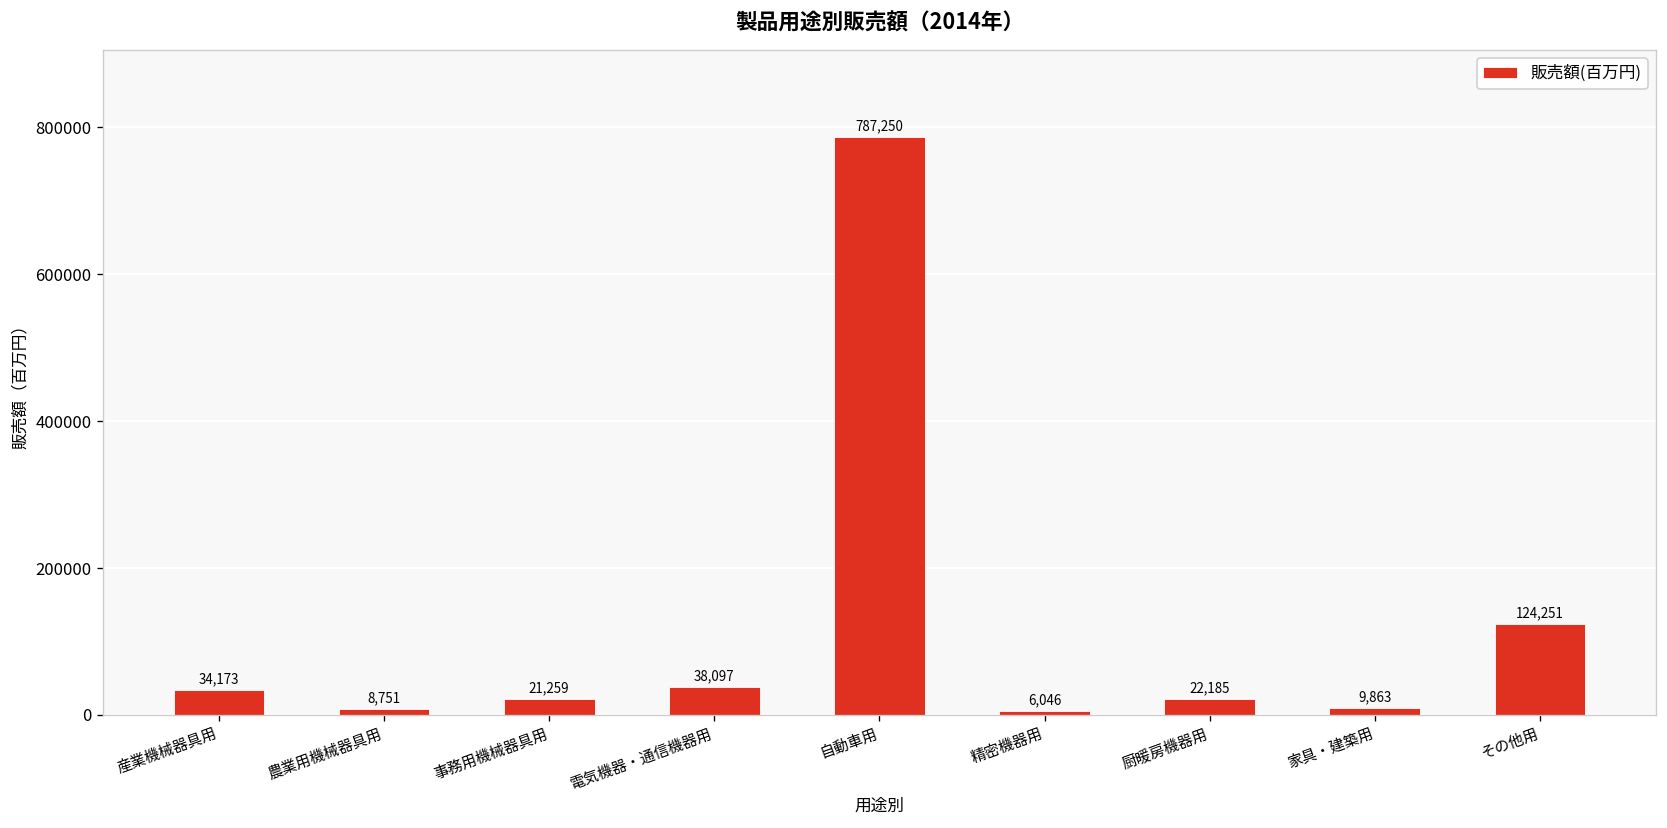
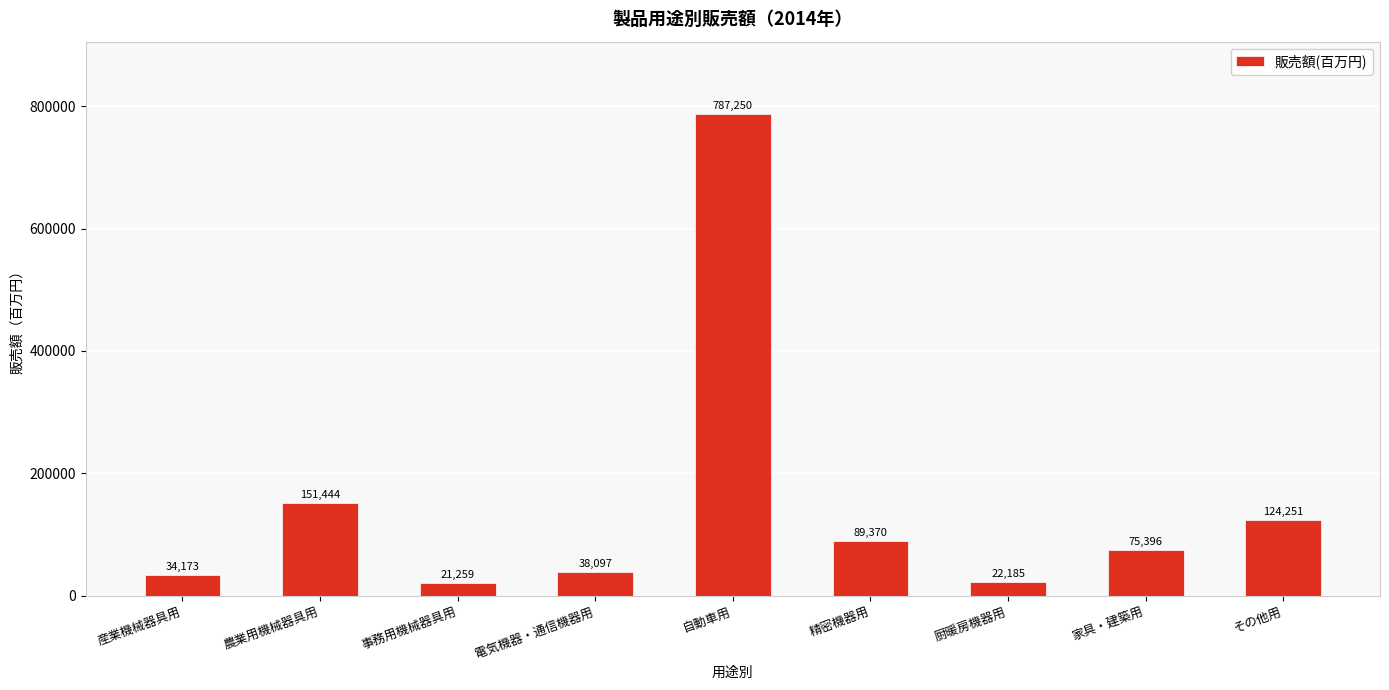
  {
    "産業機械器具用": "34,173",
-   "農業用機械器具用": "8,751",
+   "農業用機械器具用": "151,444",
    "事務用機械器具用": "21,259",
    "電気機器・通信機器用": "38,097",
    "自動車用": "787,250",
-   "精密機器用": "6,046",
+   "精密機器用": "89,370",
    "厨暖房機器用": "22,185",
-   "家具・建築用": "9,863",
+   "家具・建築用": "75,396",
    "その他用": "124,251"
  }
